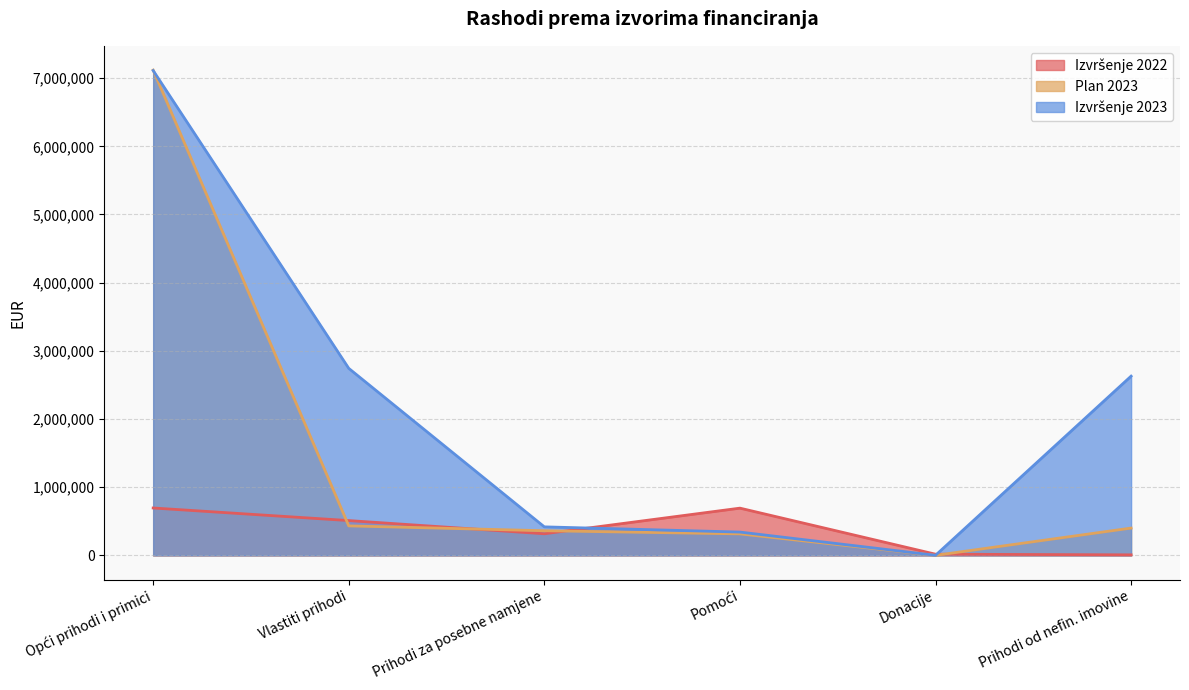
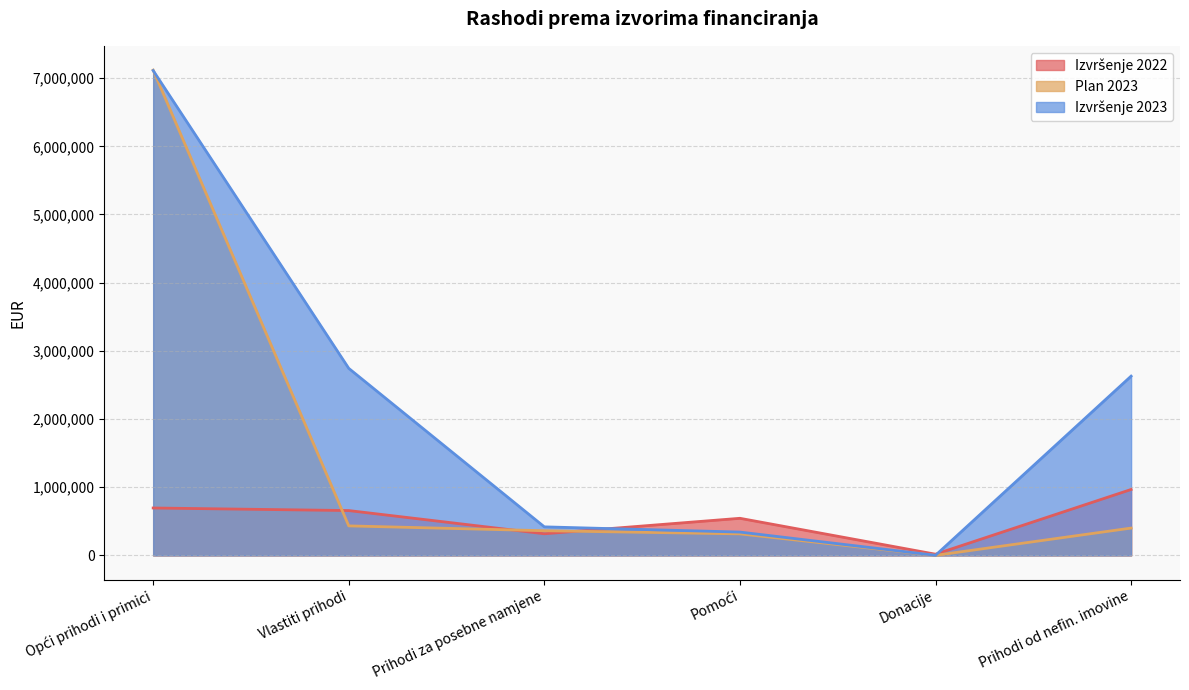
  {
    "Izvršenje 2022": {
      "Opći prihodi i primici": "700,000",
-     "Vlastiti prihodi": "500,000",
+     "Vlastiti prihodi": "700,000",
      "Prihodi za posebne namjene": "300,000",
-     "Pomoći": "700,000",
-     "Prihodi od nefin. imovine": "0"
+     "Pomoći": "500,000",
+     "Prihodi od nefin. imovine": "1,000,000"
    },
    "Plan 2023": {
      "Vlastiti prihodi": "400,000",
      "Prihodi za posebne namjene": "400,000",
      "Prihodi od nefin. imovine": "400,000"
    },
    "Izvršenje 2023": {
      "Vlastiti prihodi": "2,700,000",
      "Prihodi za posebne namjene": "400,000",
      "Prihodi od nefin. imovine": "2,600,000"
    }
  }
